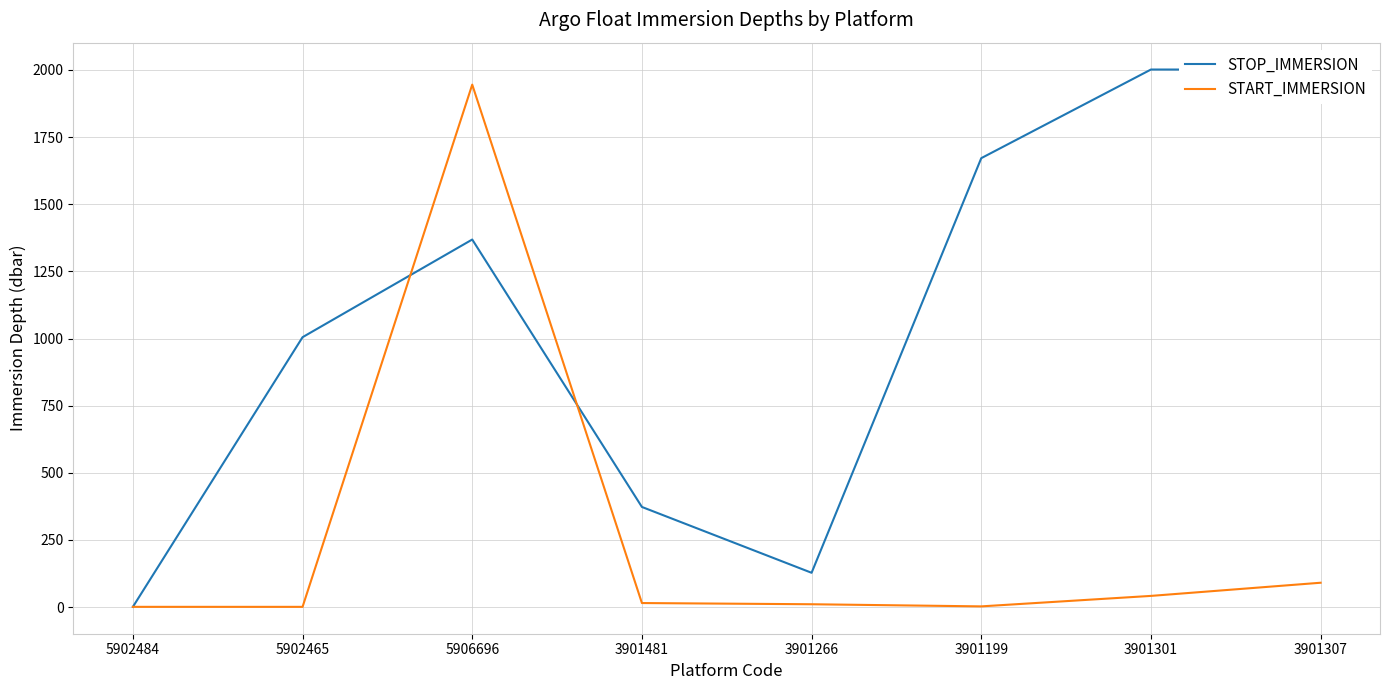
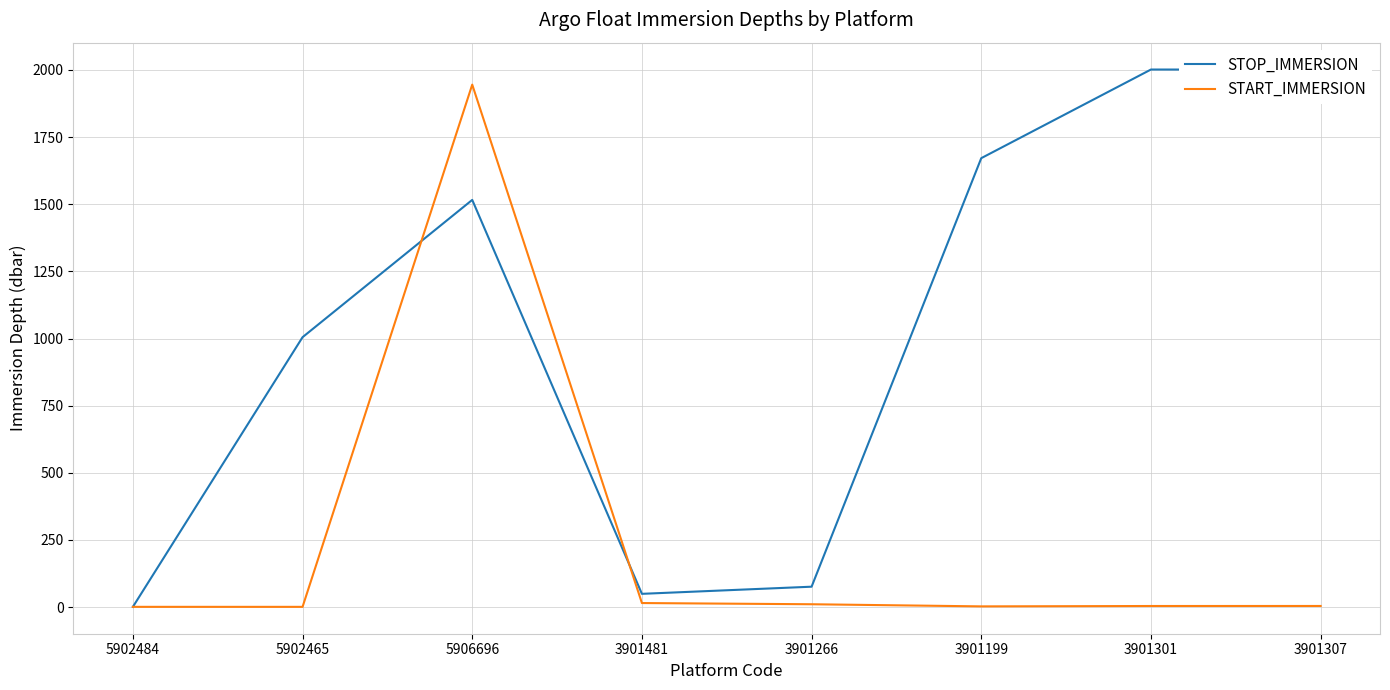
  {
    "STOP_IMMERSION": {
      "5902465": 1000,
-     "5906696": 1370,
-     "3901481": 370,
-     "3901266": 130,
+     "5906696": 1520,
+     "3901481": 50,
+     "3901266": 80,
      "3901199": 1670,
      "3901301": 2000
    },
    "START_IMMERSION": {
      "5902465": 0,
      "5906696": 1950,
      "3901481": 20,
      "3901266": 10,
      "3901199": 0,
-     "3901301": 40,
-     "3901307": 90
+     "3901301": 0,
+     "3901307": 0
    }
  }
